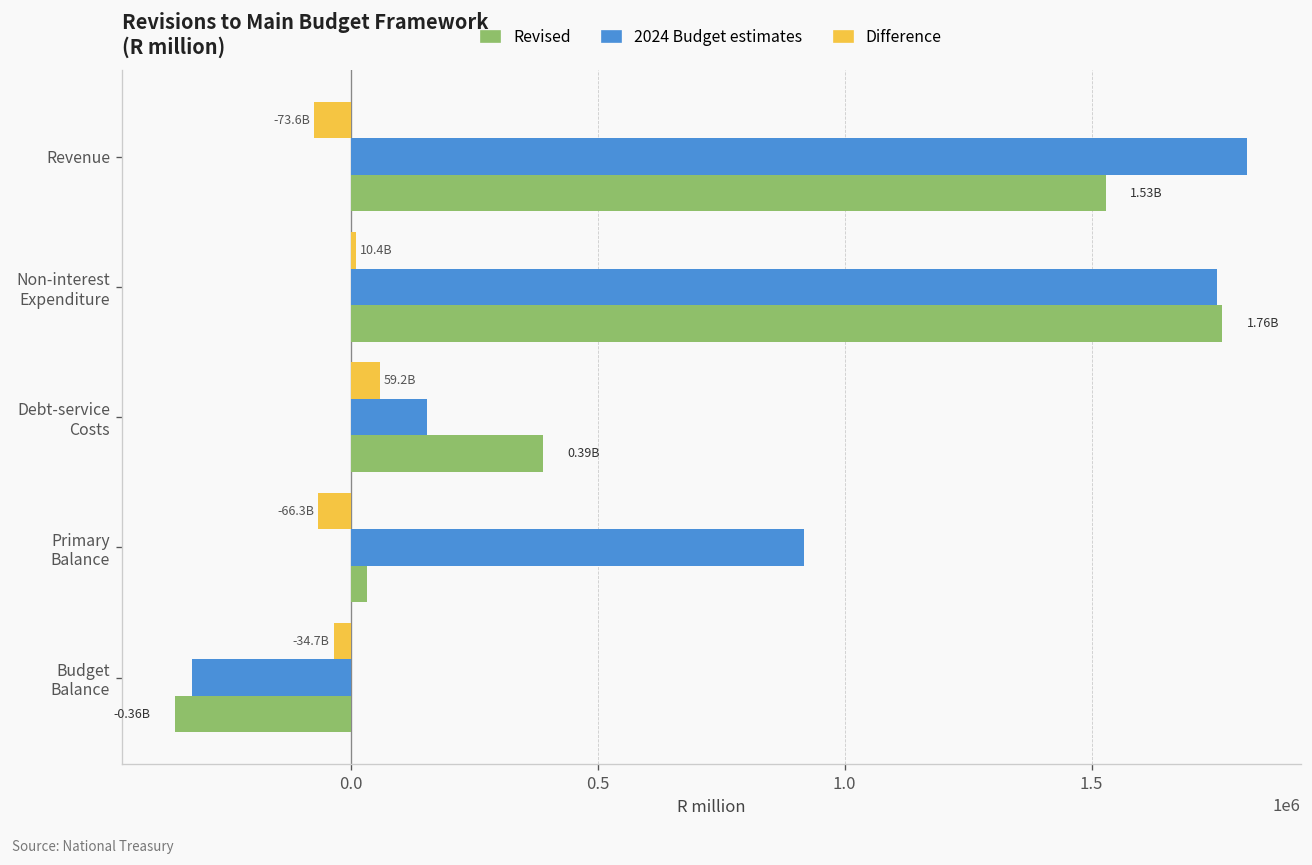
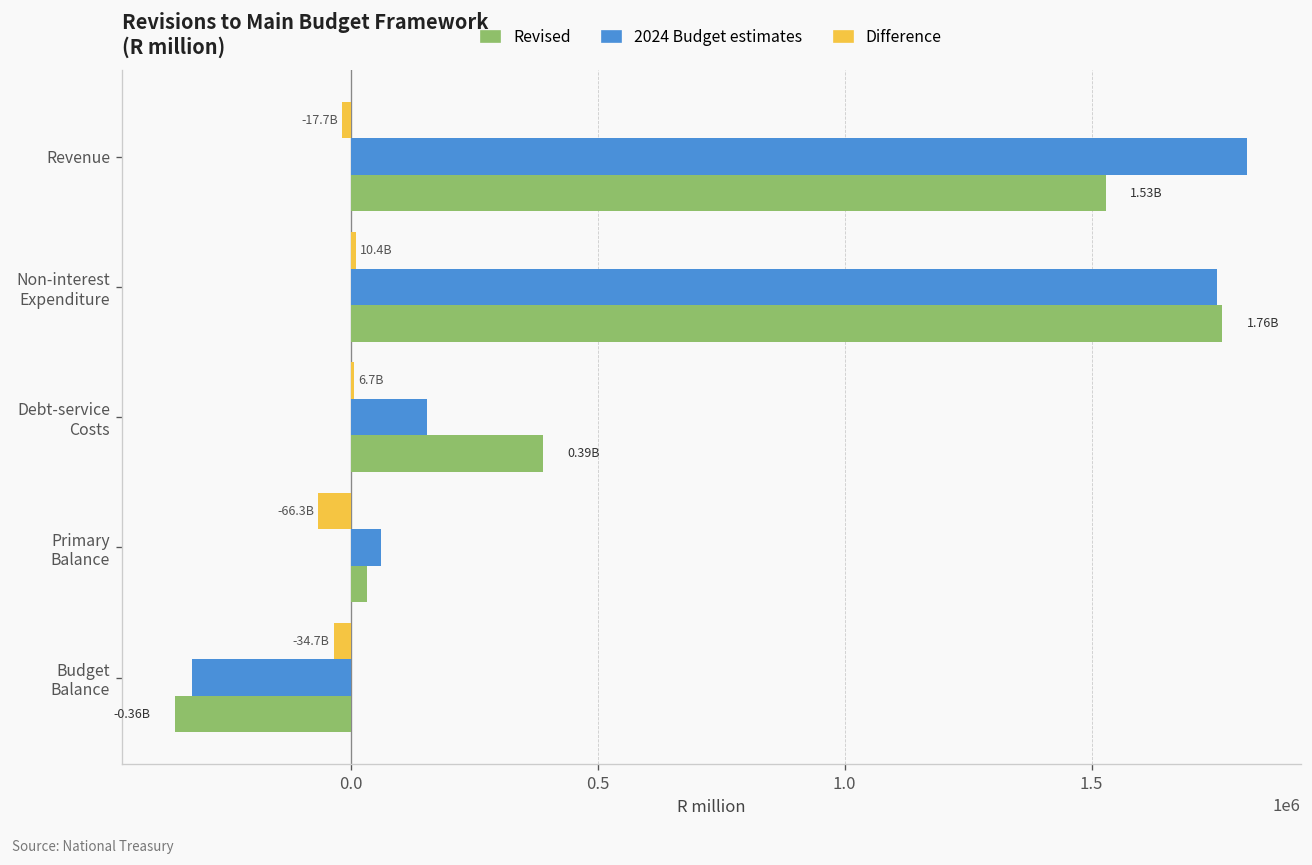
  {
    "Revised": {
      "Revenue": "1.53B",
      "Non-interest Expenditure": "1.76B",
      "Debt-service Costs": "0.39B",
      "Budget Balance": "-0.36B"
    },
    "2024 Budget estimates": {
      "Revenue": "1820000",
      "Non-interest Expenditure": "1750000",
      "Debt-service Costs": "150000",
-     "Primary Balance": "920000",
+     "Primary Balance": "60000",
      "Budget Balance": "-320000"
    },
    "Difference": {
-     "Revenue": "-73.6B",
+     "Revenue": "-17.7B",
      "Non-interest Expenditure": "10.4B",
-     "Debt-service Costs": "59.2B",
+     "Debt-service Costs": "6.7B",
      "Primary Balance": "-66.3B",
      "Budget Balance": "-34.7B"
    }
  }
